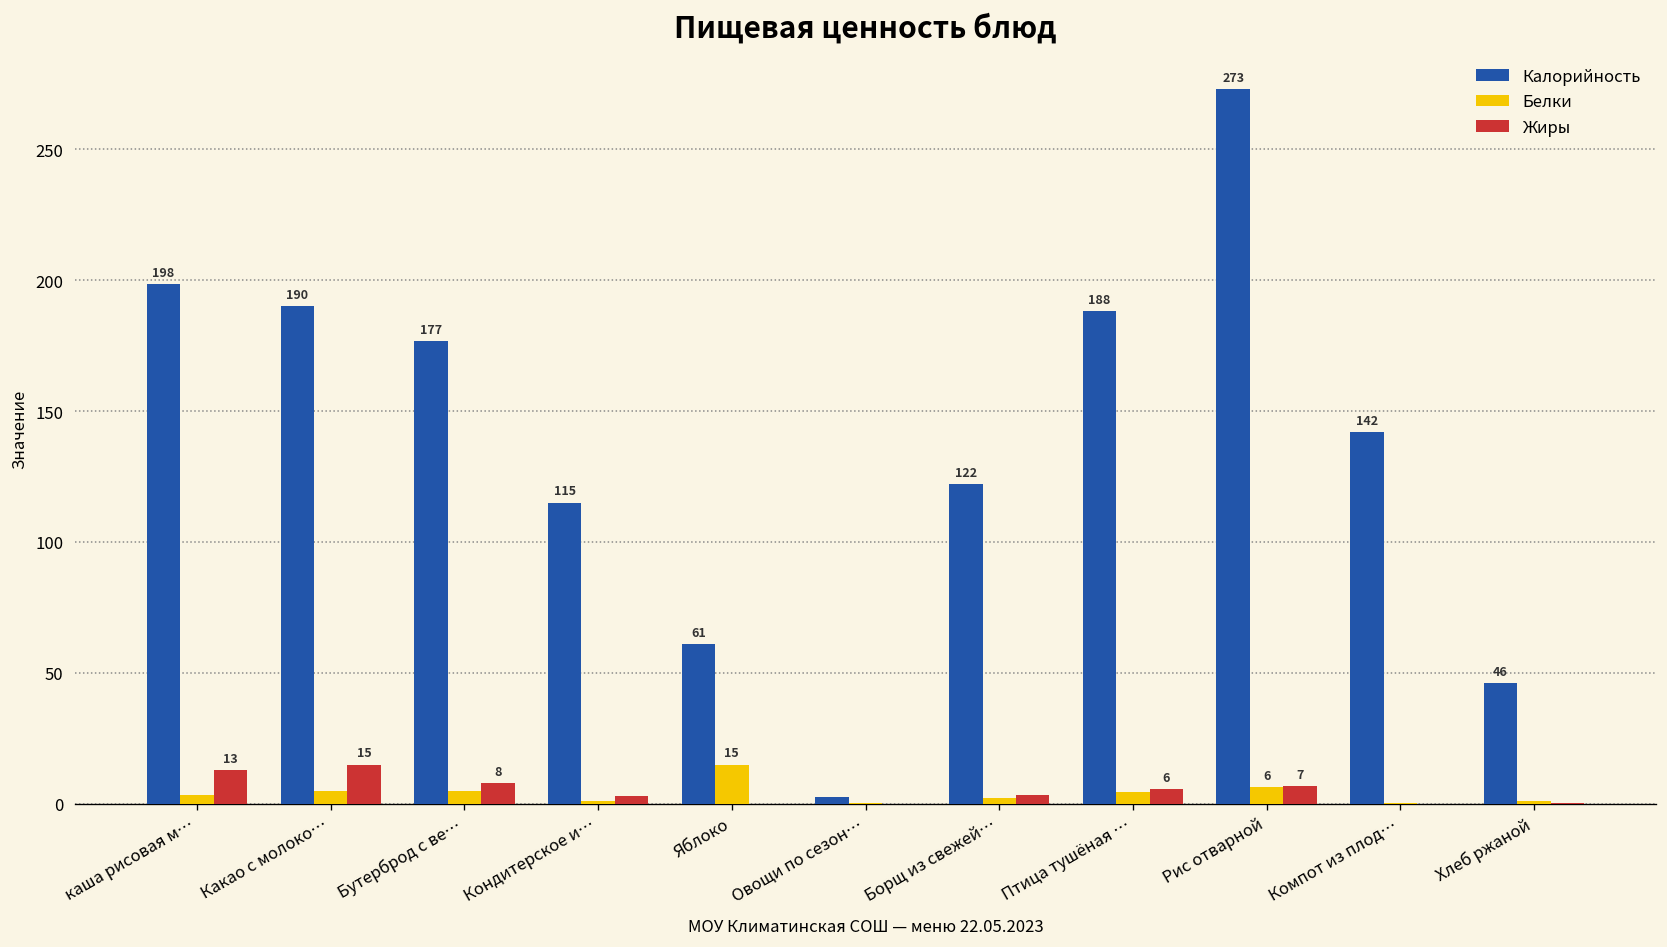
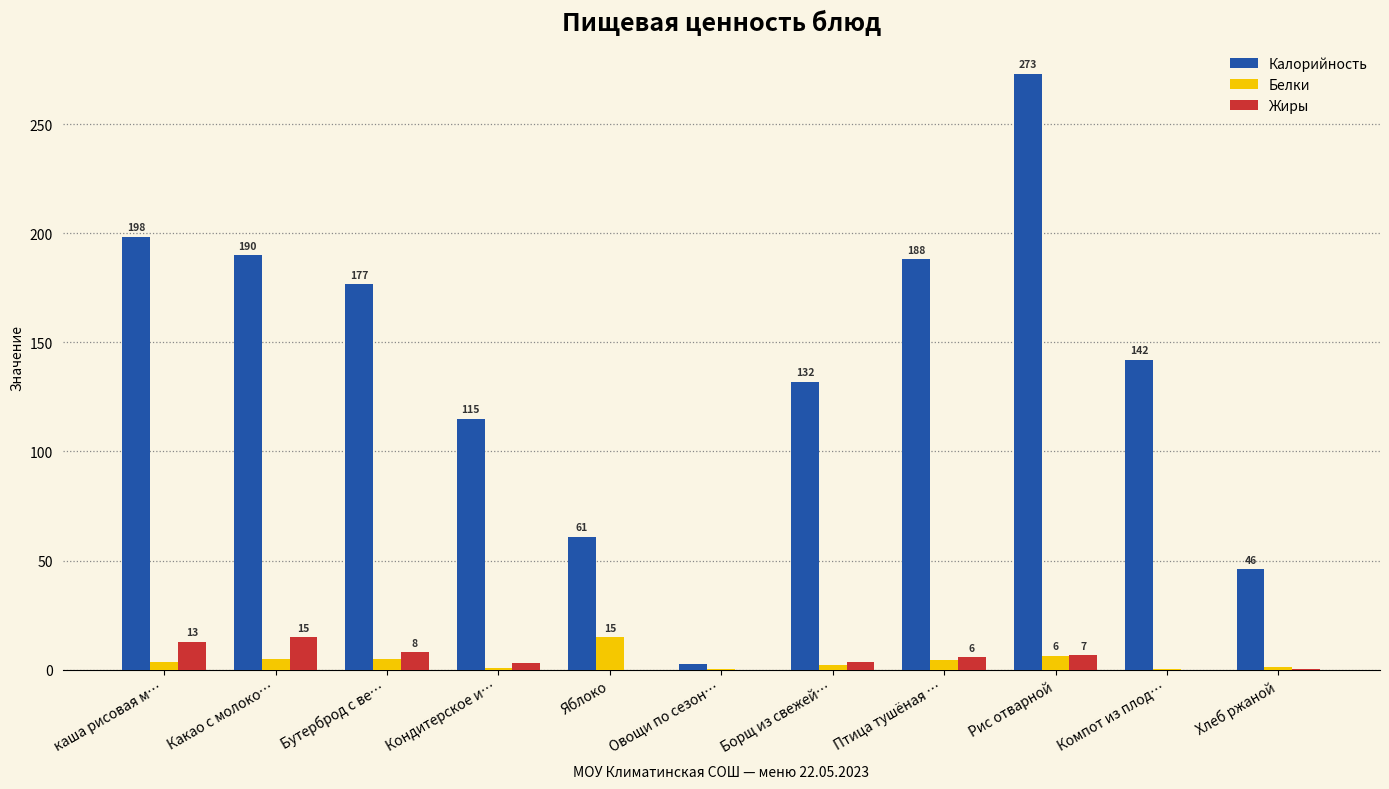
  {
    "Калорийность": {
      "каша рисовая м…": 198,
      "Какао с молоко…": 190,
      "Бутерброд с ве…": 177,
      "Кондитерское и…": 115,
      "Яблоко": 61,
-     "Борщ из свежей…": 122,
+     "Борщ из свежей…": 132,
      "Птица тушёная …": 188,
      "Рис отварной": 273,
      "Компот из плод…": 142,
      "Хлеб ржаной": 46
    },
    "Белки": {
      "Яблоко": 15,
      "Рис отварной": 6
    },
    "Жиры": {
      "каша рисовая м…": 13,
      "Какао с молоко…": 15,
      "Бутерброд с ве…": 8,
      "Птица тушёная …": 6,
      "Рис отварной": 7
    }
  }
